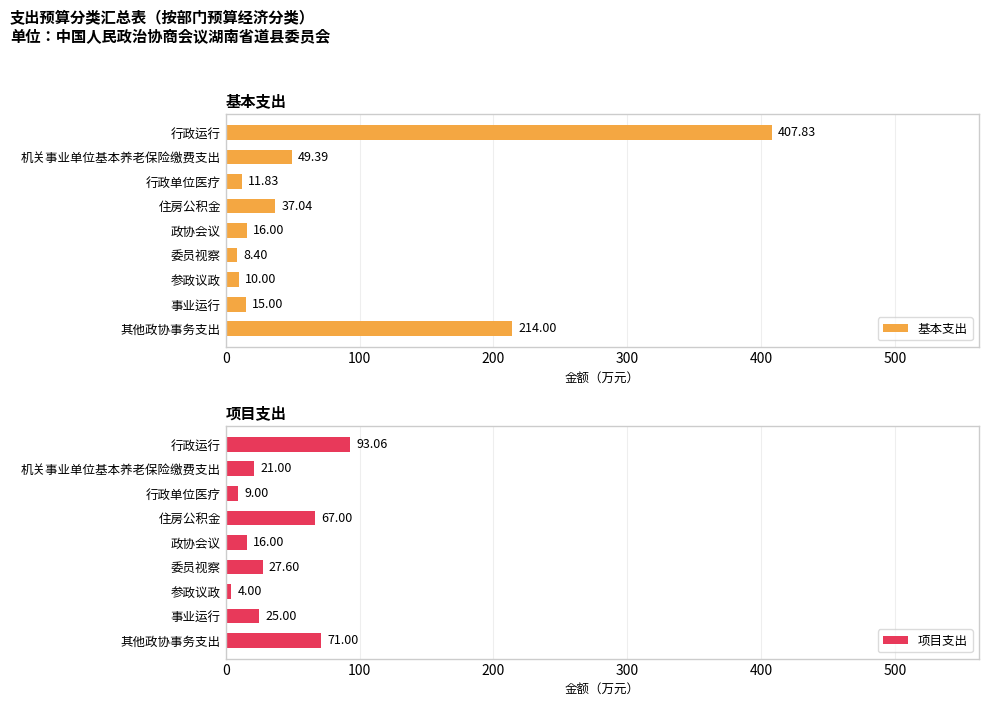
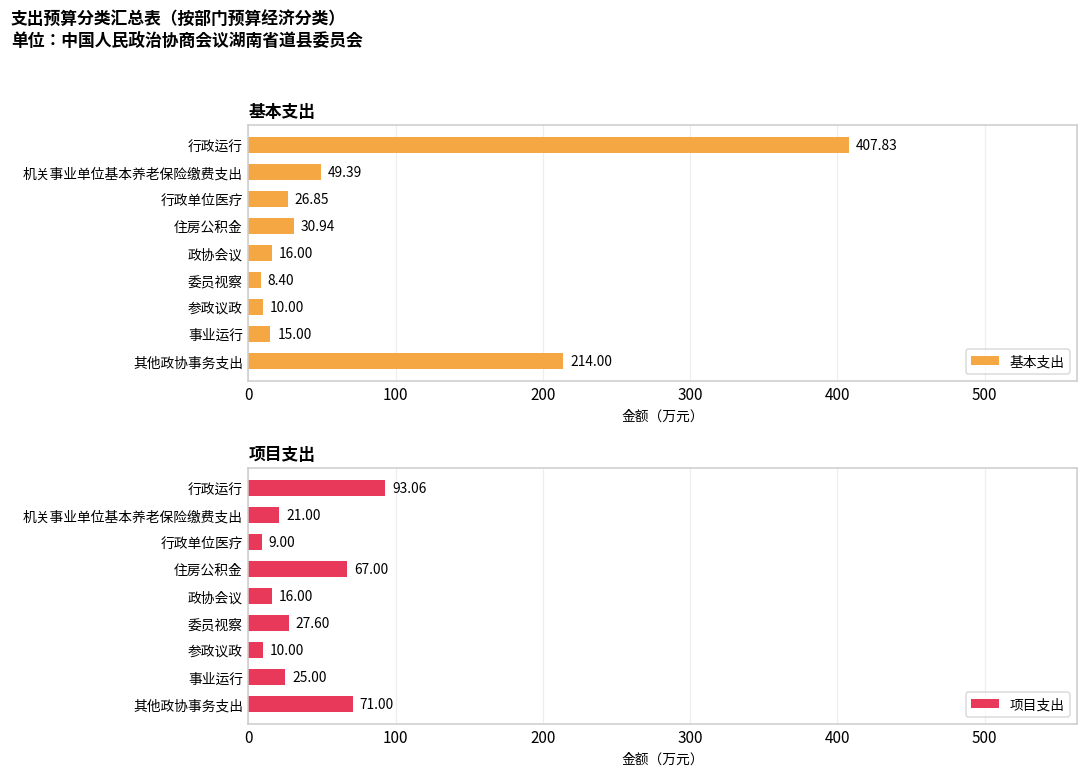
  {
    "基本支出": {
      "行政运行": 407.83,
      "机关事业单位基本养老保险缴费支出": 49.39,
-     "行政单位医疗": 11.83,
-     "住房公积金": 37.04,
+     "行政单位医疗": 26.85,
+     "住房公积金": 30.94,
      "政协会议": 16.00,
      "委员视察": 8.40,
      "参政议政": 10.00,
      "事业运行": 15.00,
      "其他政协事务支出": 214.00
    },
    "项目支出": {
      "行政运行": 93.06,
      "机关事业单位基本养老保险缴费支出": 21.00,
      "行政单位医疗": 9.00,
      "住房公积金": 67.00,
      "政协会议": 16.00,
      "委员视察": 27.60,
-     "参政议政": 4.00,
+     "参政议政": 10.00,
      "事业运行": 25.00,
      "其他政协事务支出": 71.00
    }
  }
